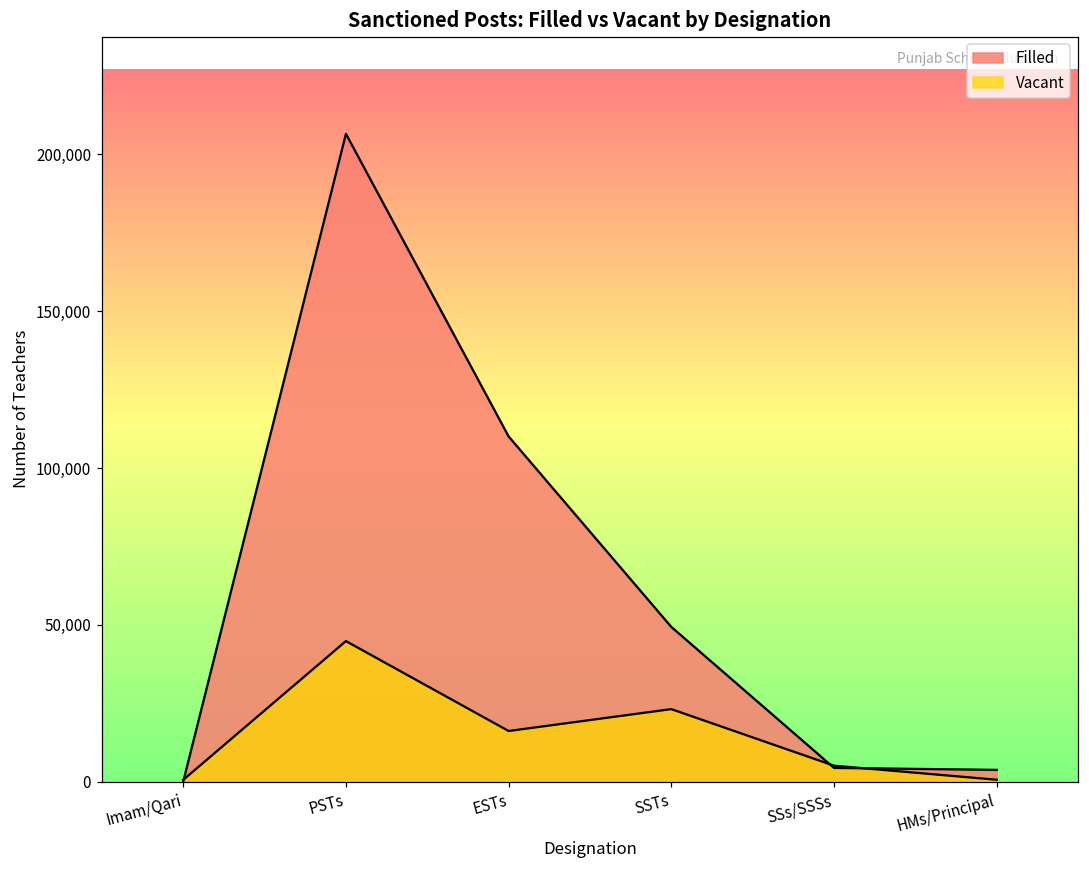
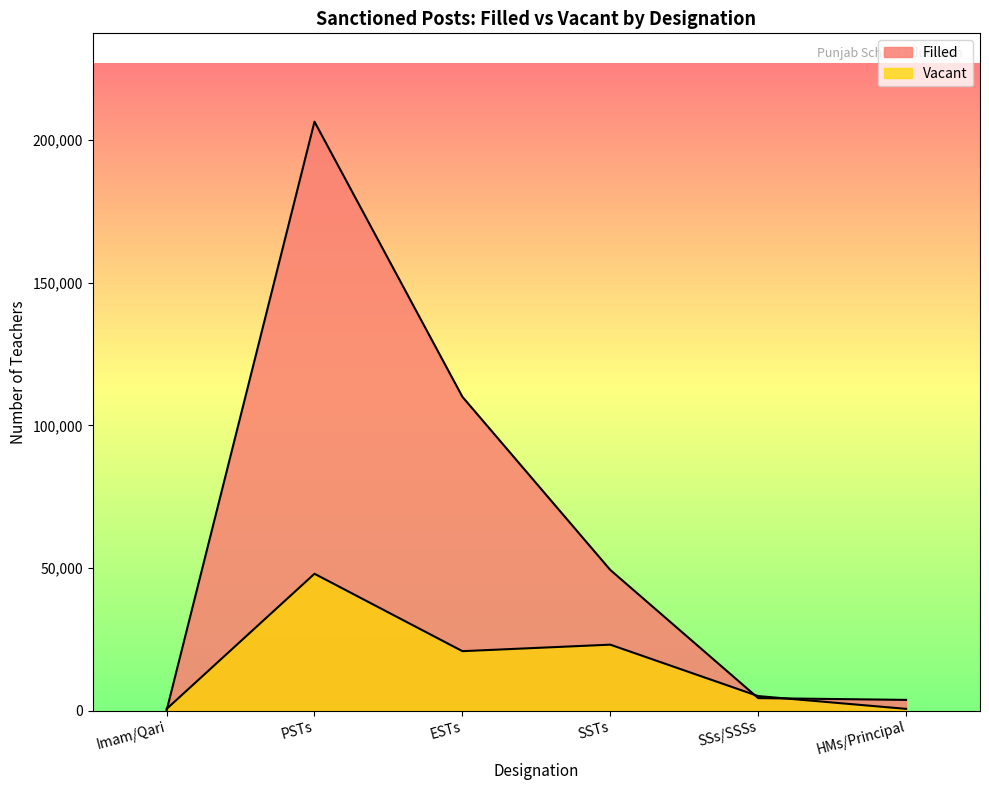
  {
    "Filled": {
      "PSTs": "206,000",
      "ESTs": "110,000",
      "SSTs": "49,000",
      "HMs/Principal": "4,000"
    },
    "Vacant": {
-     "PSTs": "45,000",
-     "ESTs": "16,000",
+     "PSTs": "48,000",
+     "ESTs": "21,000",
      "SSTs": "23,000",
      "HMs/Principal": "1,000"
    }
  }
